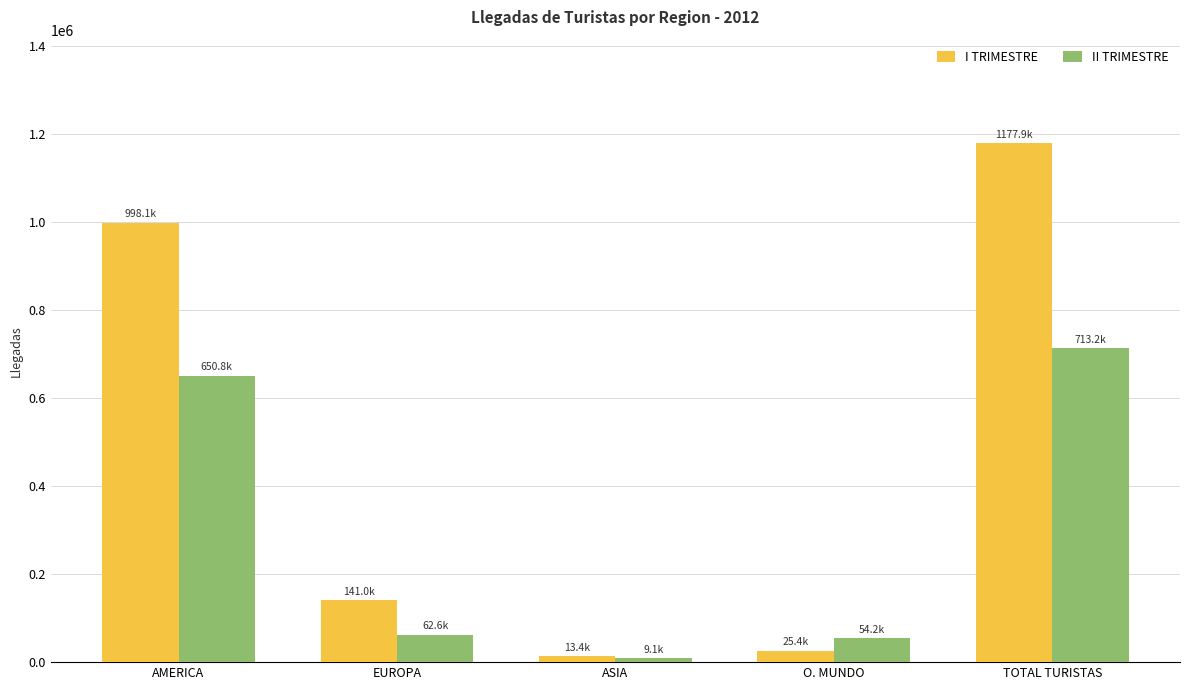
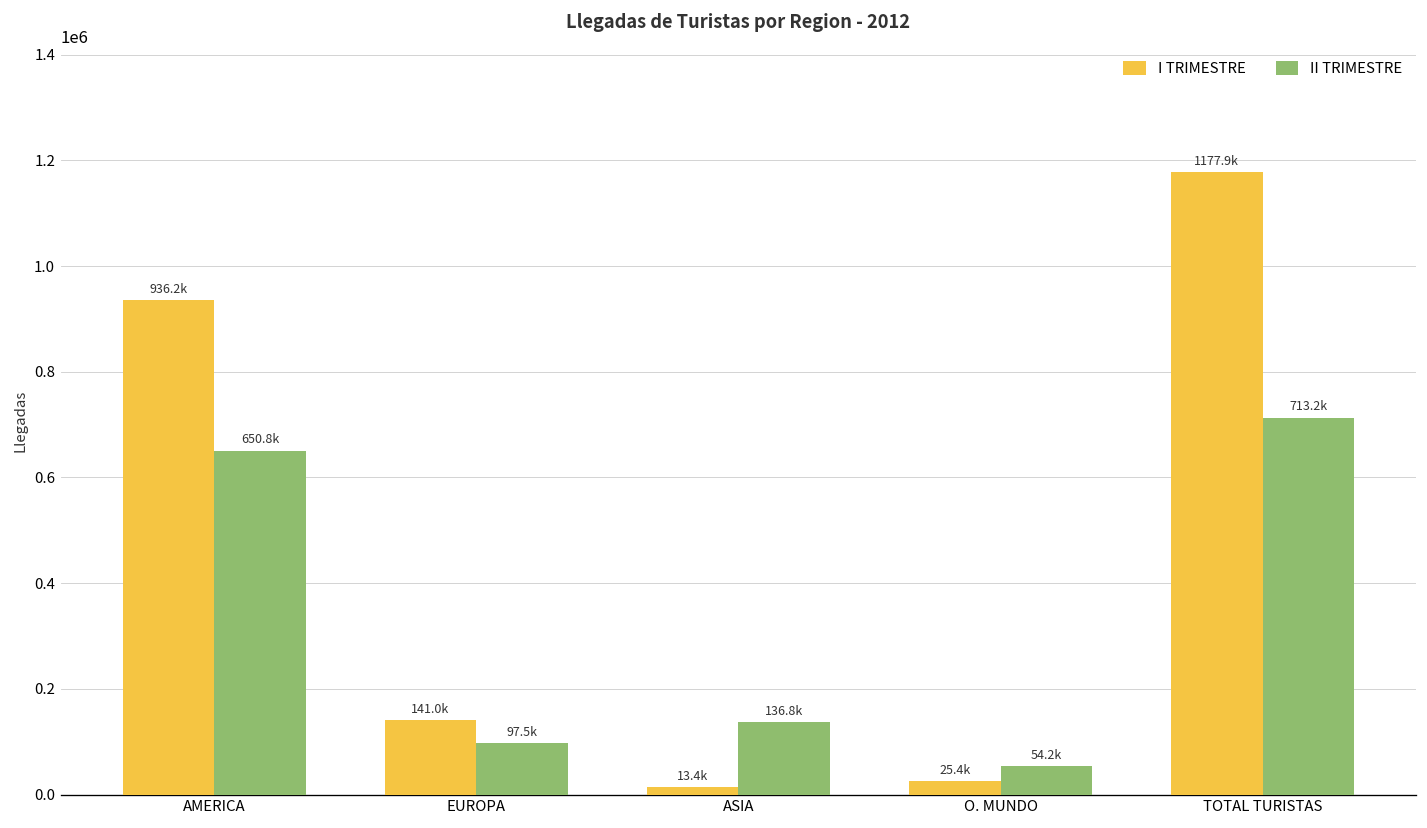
  {
    "I TRIMESTRE": {
-     "AMERICA": "998.1k",
+     "AMERICA": "936.2k",
      "EUROPA": "141.0k",
      "ASIA": "13.4k",
      "O. MUNDO": "25.4k",
      "TOTAL TURISTAS": "1177.9k"
    },
    "II TRIMESTRE": {
      "AMERICA": "650.8k",
-     "EUROPA": "62.6k",
-     "ASIA": "9.1k",
+     "EUROPA": "97.5k",
+     "ASIA": "136.8k",
      "O. MUNDO": "54.2k",
      "TOTAL TURISTAS": "713.2k"
    }
  }
